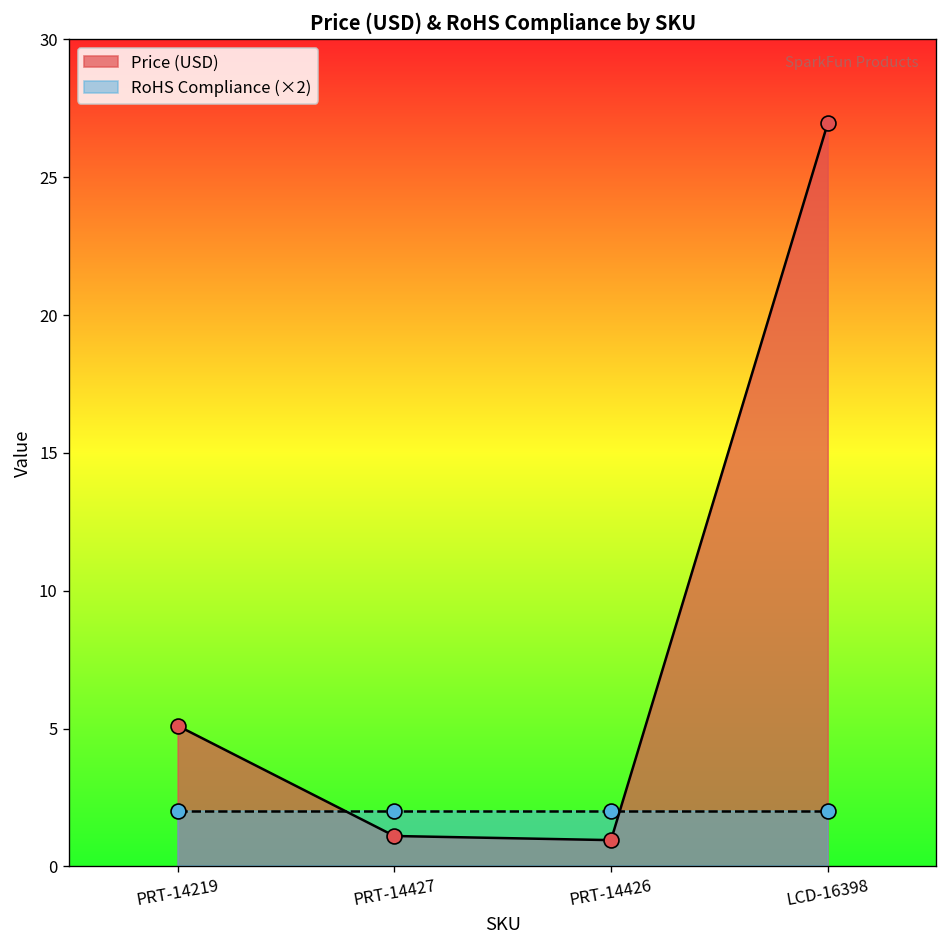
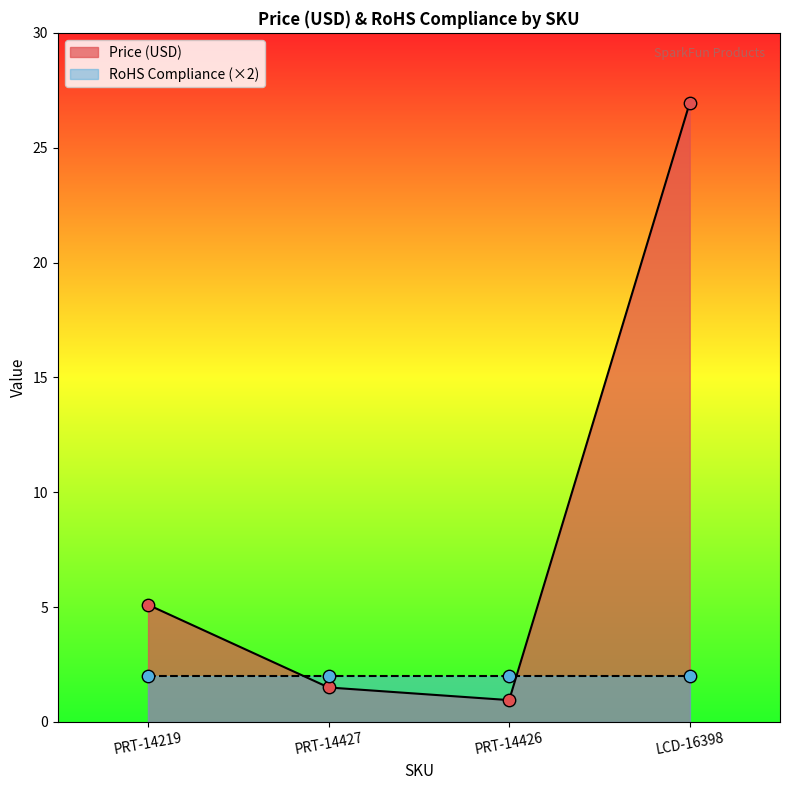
  {
    "Price (USD)": {
      "PRT-14219": 5.1,
-     "PRT-14427": 1.1,
+     "PRT-14427": 1.5,
      "PRT-14426": 1.0,
      "LCD-16398": 27.0
    },
    "RoHS Compliance (×2)": {
      "PRT-14219": 2.0,
      "PRT-14427": 2.0,
      "PRT-14426": 2.0,
      "LCD-16398": 2.0
    }
  }
